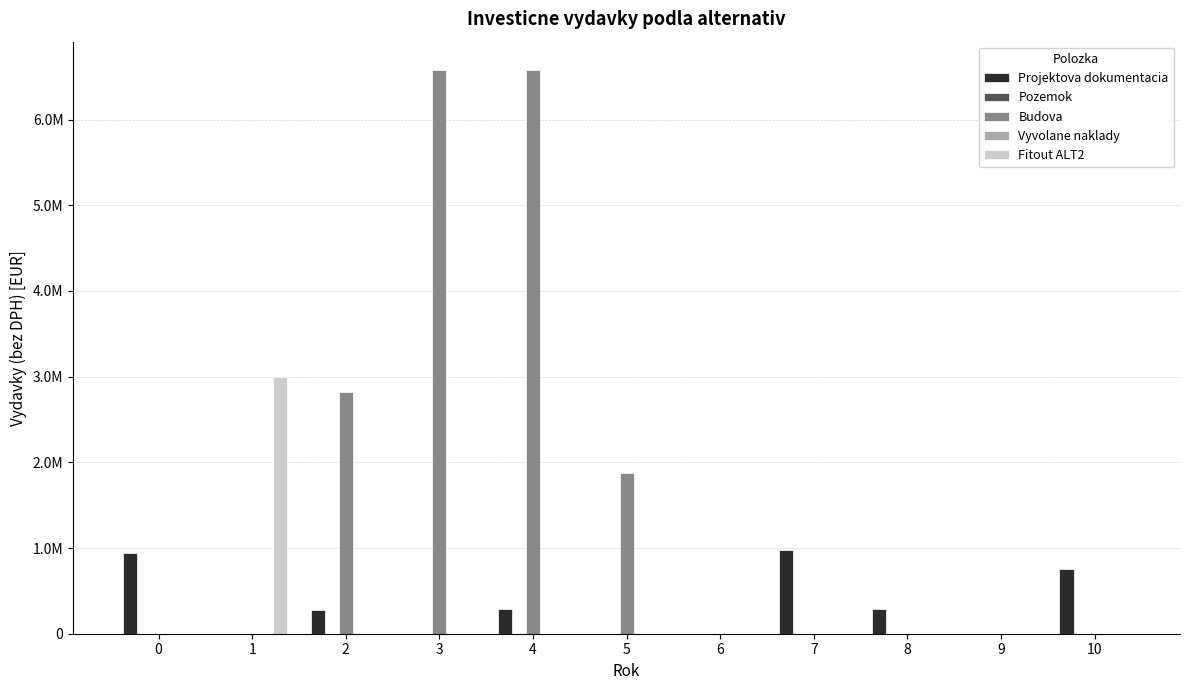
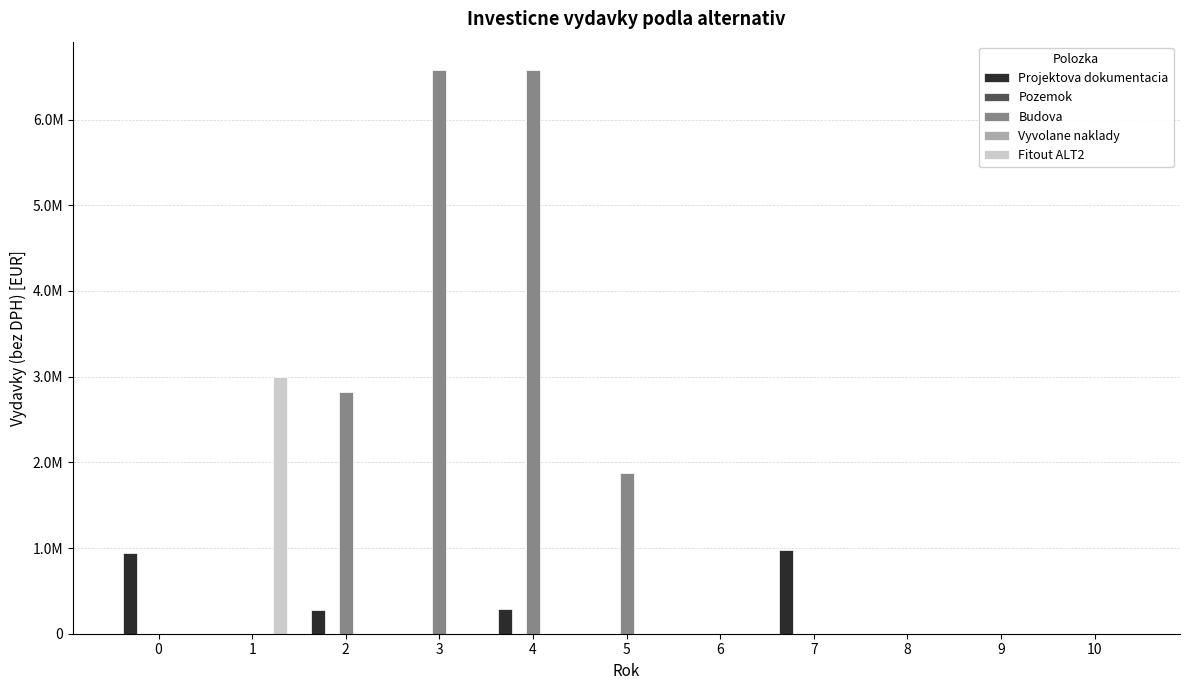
  {
    "Projektova dokumentacia": {
      "0": 900000,
      "1": 0,
      "2": 300000,
      "3": 0,
      "4": 300000,
      "5": 0,
      "6": 0,
      "7": 1000000,
-     "8": 300000,
+     "8": 0,
      "9": 0,
-     "10": 800000
+     "10": 0
    },
    "Pozemok": {
      "0": 0,
      "1": 0,
      "2": 0,
      "3": 0,
      "4": 0,
      "5": 0,
      "6": 0,
      "7": 0,
      "8": 0,
      "9": 0,
      "10": 0
    }
  }
